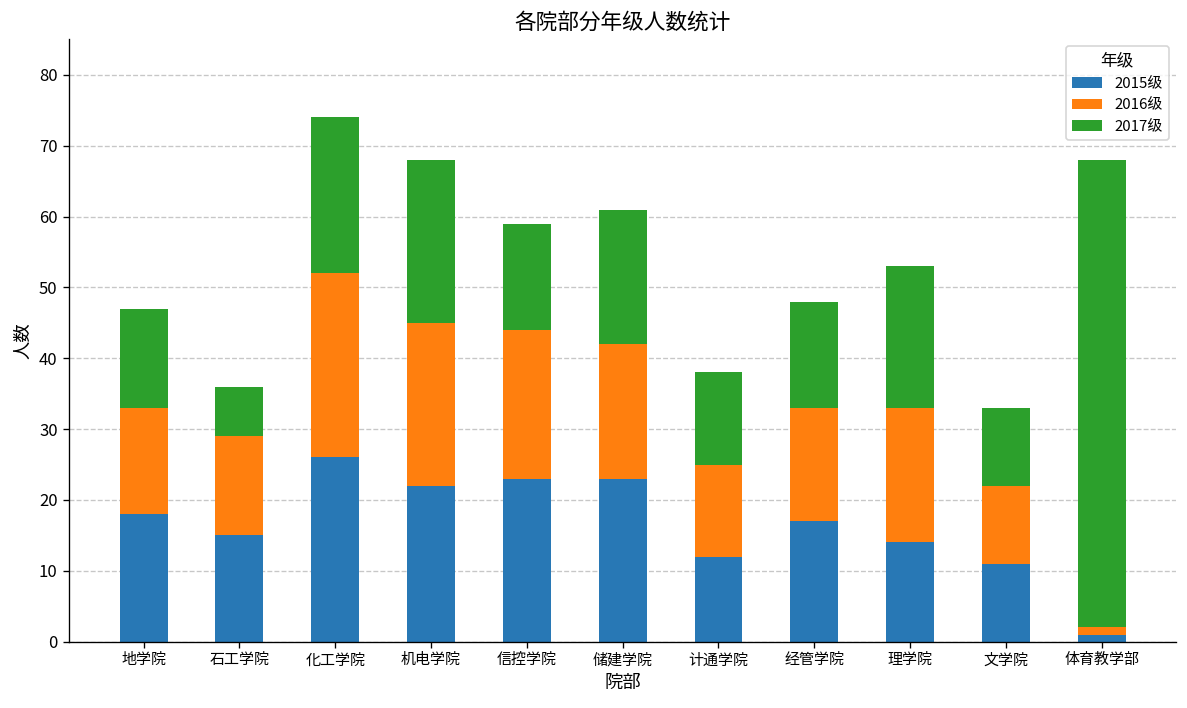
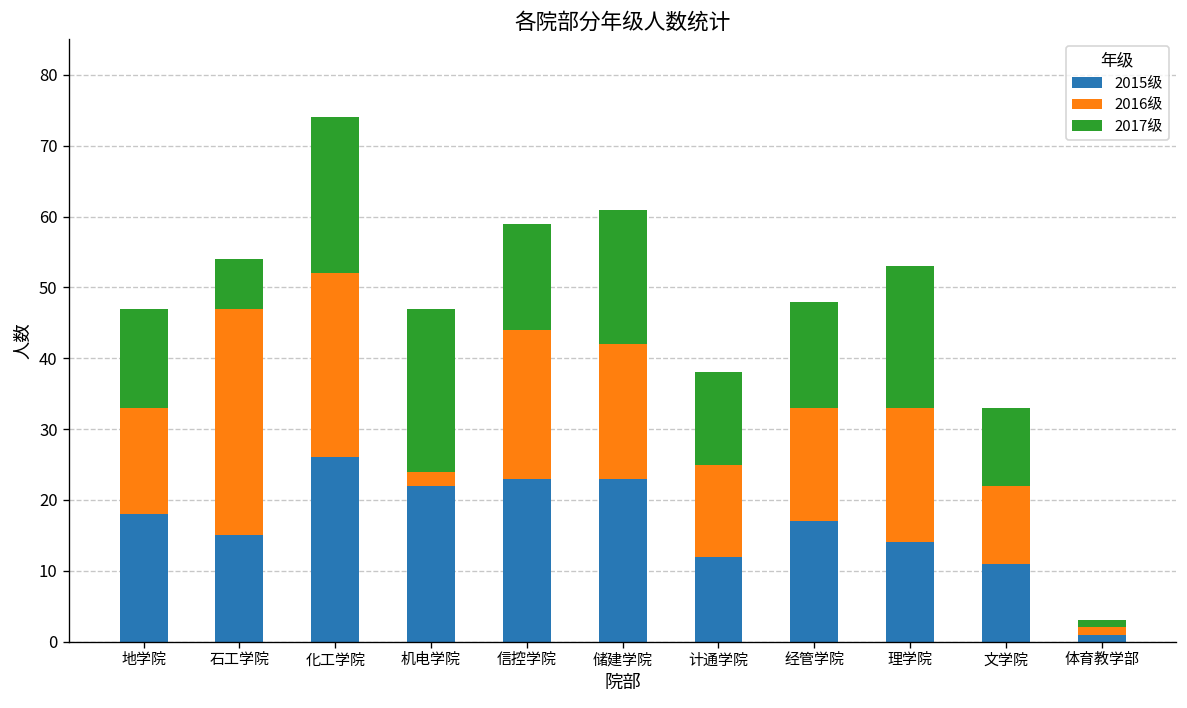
  {
    "2015级": {
      "地学院": 18,
      "石工学院": 15,
      "化工学院": 26,
      "机电学院": 22,
      "信控学院": 23,
      "储建学院": 23,
      "计通学院": 12,
      "经管学院": 17,
      "理学院": 14,
      "文学院": 11,
      "体育教学部": 1
    },
    "2016级": {
      "地学院": 15,
-     "石工学院": 14,
+     "石工学院": 32,
      "化工学院": 26,
-     "机电学院": 23,
+     "机电学院": 2,
      "信控学院": 21,
      "储建学院": 19,
      "计通学院": 13,
      "经管学院": 16,
      "理学院": 19,
      "文学院": 11,
      "体育教学部": 1
    },
    "2017级": {
      "地学院": 14,
      "石工学院": 7,
      "化工学院": 22,
      "机电学院": 23,
      "信控学院": 15,
      "储建学院": 19,
      "计通学院": 13,
      "经管学院": 15,
      "理学院": 20,
      "文学院": 11,
-     "体育教学部": 66
+     "体育教学部": 1
    }
  }
